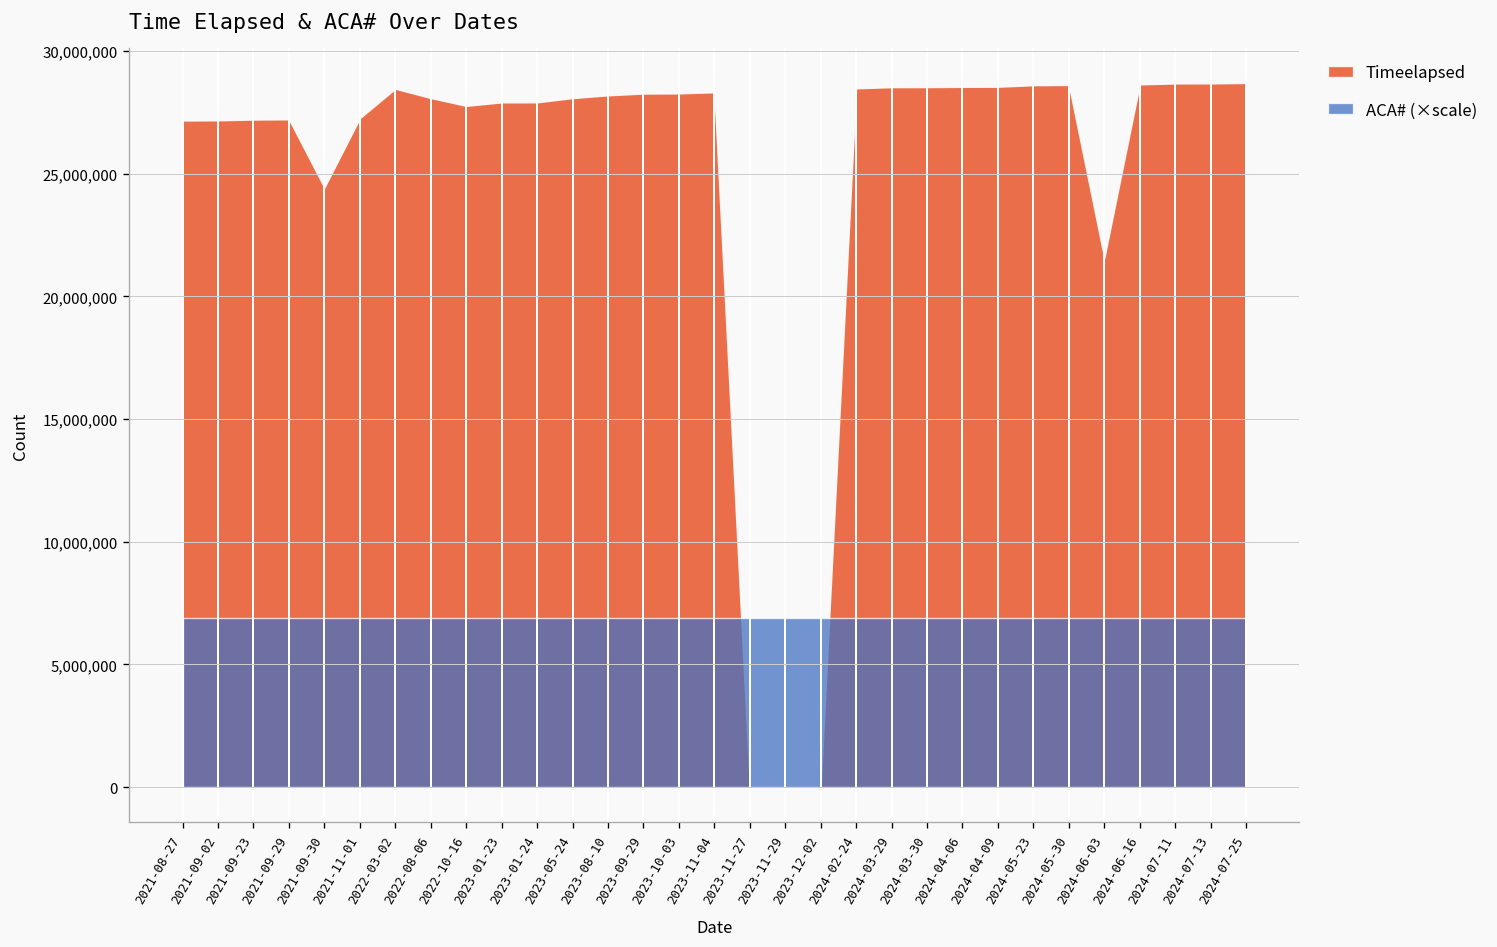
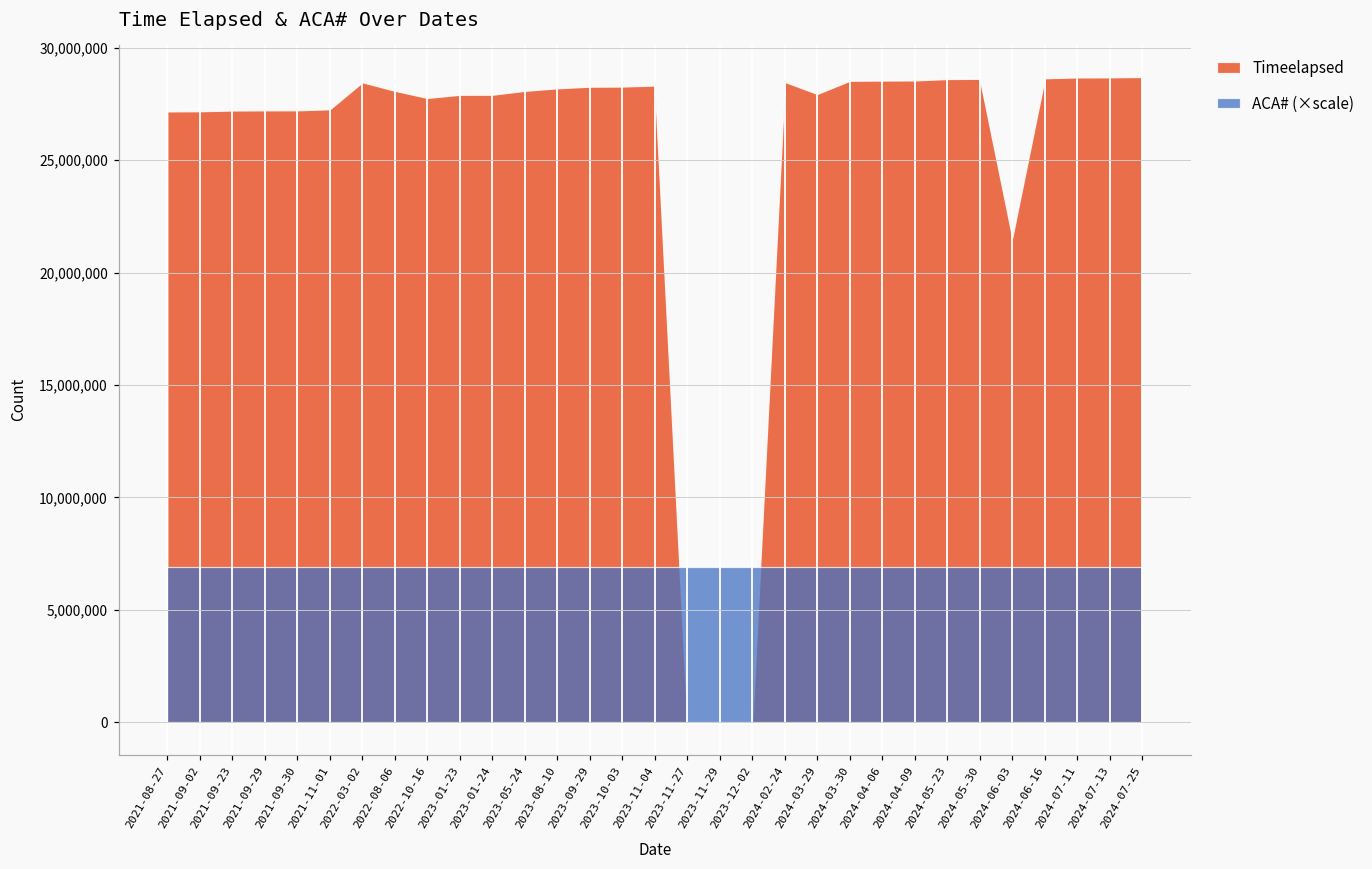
  {
    "Timeelapsed": {
      "2021-08-27": "27,200,000",
      "2021-09-02": "27,200,000",
      "2021-09-23": "27,200,000",
      "2021-09-29": "27,200,000",
-     "2021-09-30": "24,400,000",
+     "2021-09-30": "27,200,000",
      "2021-11-01": "27,300,000",
      "2022-03-02": "28,500,000",
      "2022-08-06": "28,100,000",
      "2022-10-16": "27,800,000",
      "2023-01-23": "27,900,000",
      "2023-01-24": "27,900,000",
      "2023-05-24": "28,100,000",
      "2023-08-10": "28,200,000",
      "2023-09-29": "28,300,000",
      "2023-10-03": "28,300,000",
      "2023-11-04": "28,300,000",
      "2024-02-24": "28,500,000",
-     "2024-03-29": "28,500,000",
+     "2024-03-29": "27,900,000",
      "2024-03-30": "28,500,000",
      "2024-04-06": "28,500,000",
      "2024-04-09": "28,500,000",
      "2024-05-23": "28,600,000",
      "2024-05-30": "28,600,000",
      "2024-06-03": "21,600,000",
      "2024-06-16": "28,600,000",
      "2024-07-11": "28,700,000",
      "2024-07-13": "28,700,000",
      "2024-07-25": "28,700,000"
    },
    "ACA# (×scale)": {
      "2021-08-27": "6,900,000",
      "2021-09-02": "6,900,000",
      "2021-09-23": "6,900,000",
      "2021-09-29": "6,900,000",
      "2021-09-30": "6,900,000",
      "2021-11-01": "6,900,000",
      "2022-03-02": "6,900,000",
      "2022-08-06": "6,900,000",
      "2022-10-16": "6,900,000",
      "2023-01-23": "6,900,000",
      "2023-01-24": "6,900,000",
      "2023-05-24": "6,900,000",
      "2023-08-10": "6,900,000",
      "2023-09-29": "6,900,000",
      "2023-10-03": "6,900,000",
      "2023-11-04": "6,900,000",
      "2023-11-27": "6,900,000",
      "2023-11-29": "6,900,000",
      "2023-12-02": "6,900,000",
      "2024-02-24": "6,900,000",
      "2024-03-29": "6,900,000",
      "2024-03-30": "6,900,000",
      "2024-04-06": "6,900,000",
      "2024-04-09": "6,900,000",
      "2024-05-23": "6,900,000",
      "2024-05-30": "6,900,000",
      "2024-06-03": "6,900,000",
      "2024-06-16": "6,900,000",
      "2024-07-11": "6,900,000",
      "2024-07-13": "6,900,000",
      "2024-07-25": "6,900,000"
    }
  }
